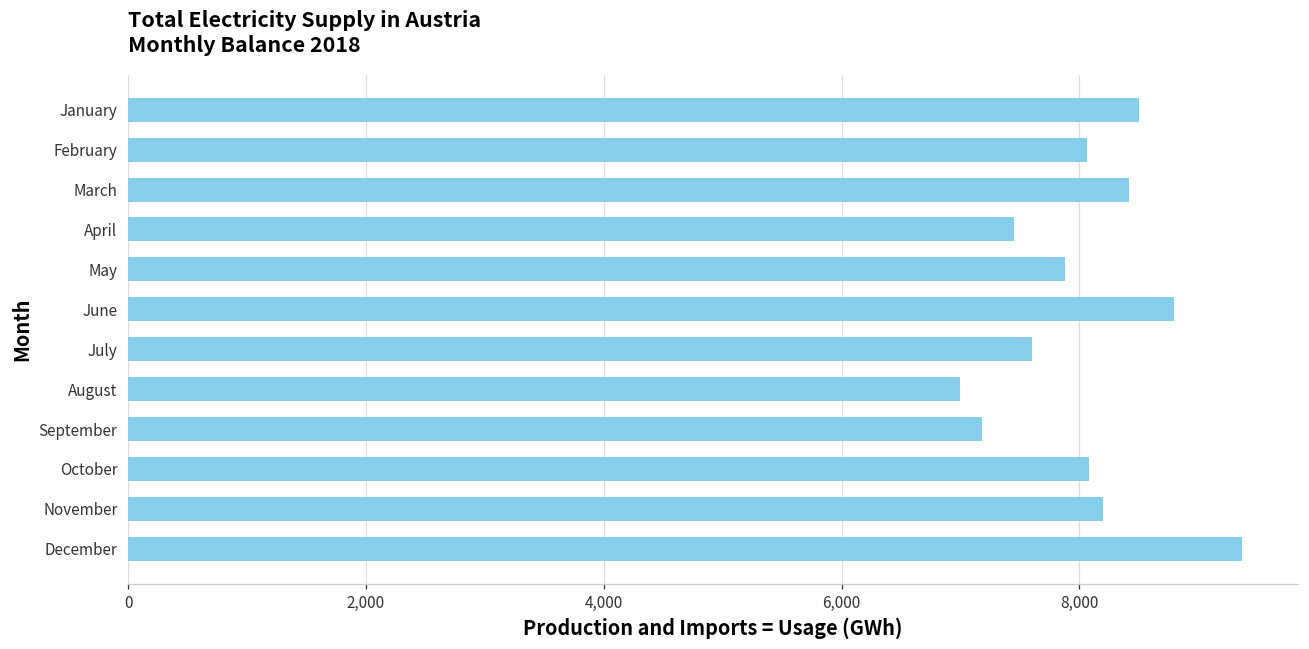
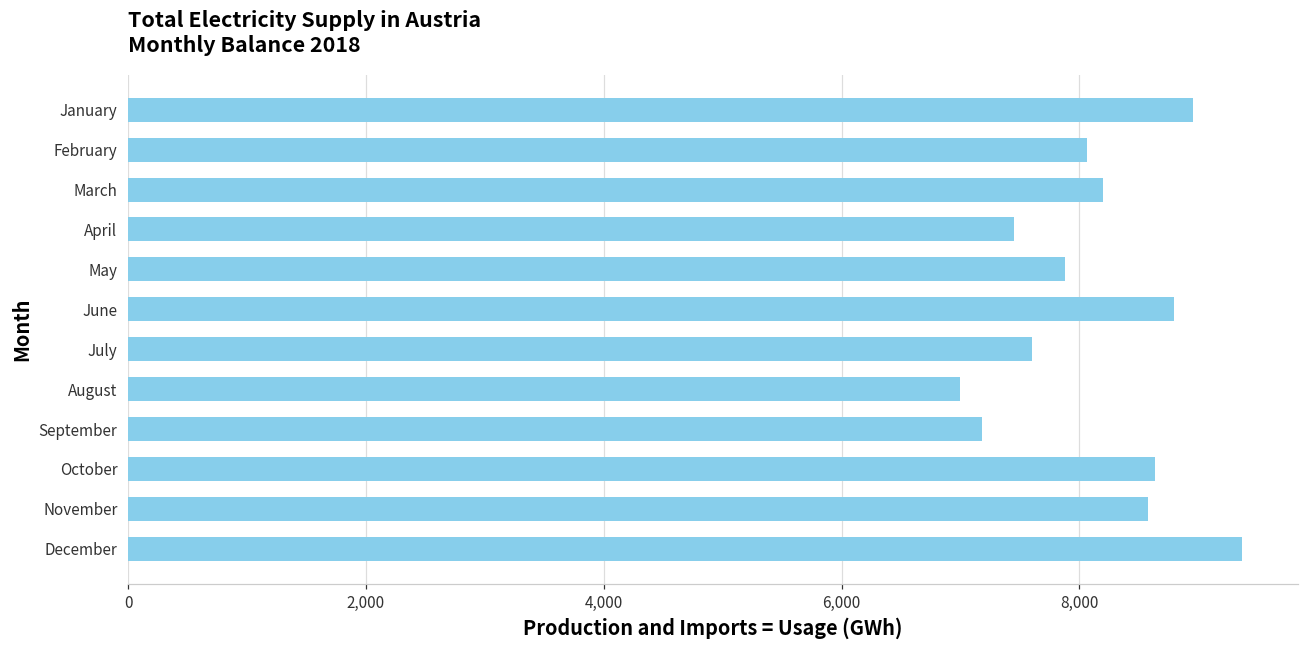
  {
-   "January": "8,500",
+   "January": "8,950",
    "February": "8,060",
-   "March": "8,410",
+   "March": "8,200",
    "April": "7,450",
    "May": "7,880",
    "June": "8,800",
    "July": "7,600",
    "August": "6,990",
    "September": "7,180",
-   "October": "8,080",
-   "November": "8,200",
+   "October": "8,630",
+   "November": "8,580",
    "December": "9,370"
  }
